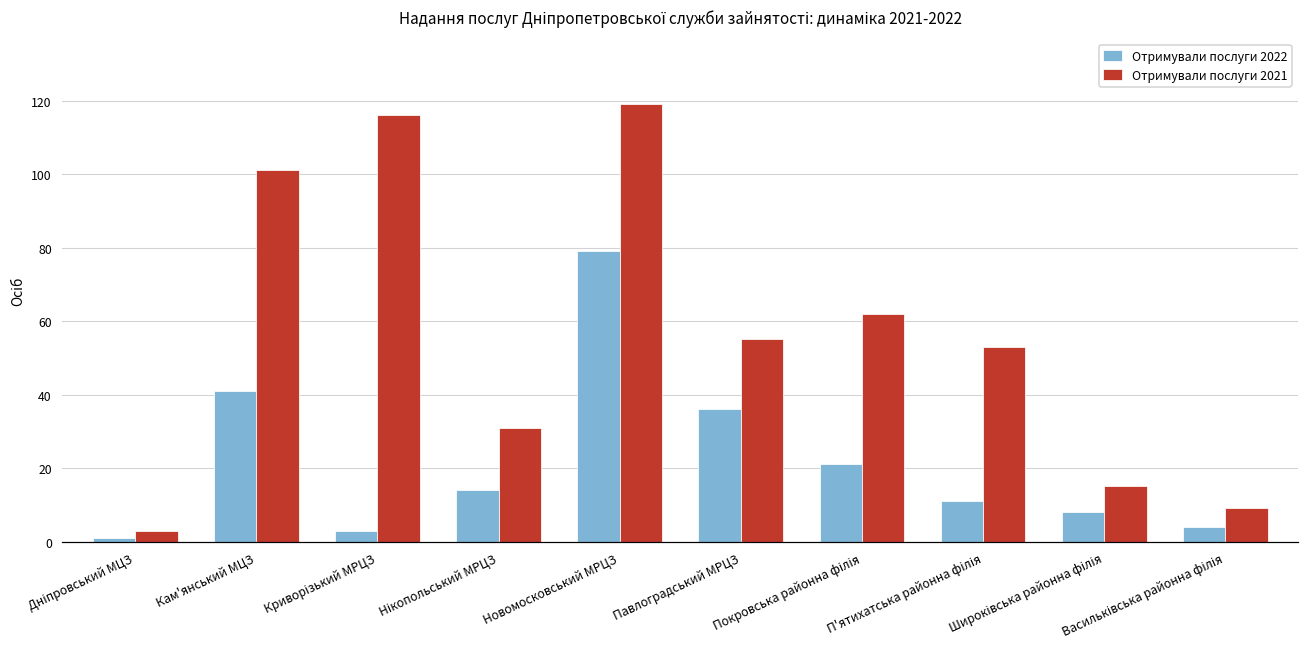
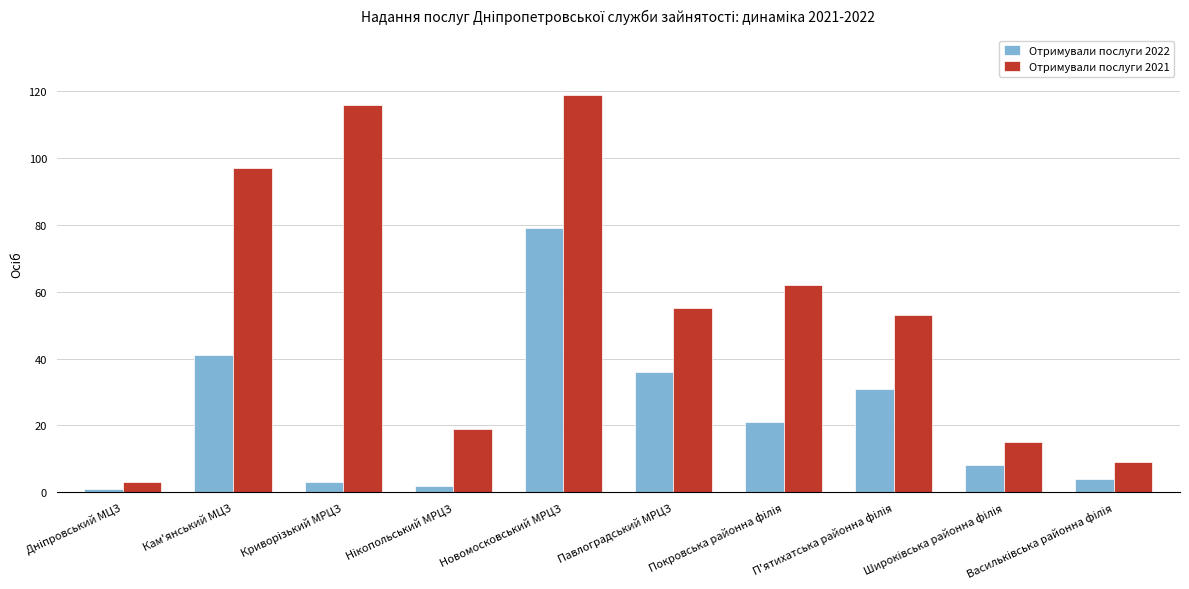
  {
    "Отримували послуги 2022": {
      "Дніпровський МЦЗ": 1,
      "Кам'янський МЦЗ": 41,
      "Криворізький МРЦЗ": 3,
-     "Нікопольський МРЦЗ": 14,
+     "Нікопольський МРЦЗ": 2,
      "Новомосковський МРЦЗ": 79,
      "Павлоградський МРЦЗ": 36,
      "Покровська районна філія": 21,
-     "П'ятихатська районна філія": 11,
+     "П'ятихатська районна філія": 31,
      "Широківська районна філія": 8,
      "Васильківська районна філія": 4
    },
    "Отримували послуги 2021": {
      "Дніпровський МЦЗ": 3,
-     "Кам'янський МЦЗ": 101,
+     "Кам'янський МЦЗ": 97,
      "Криворізький МРЦЗ": 116,
-     "Нікопольський МРЦЗ": 31,
+     "Нікопольський МРЦЗ": 19,
      "Новомосковський МРЦЗ": 119,
      "Павлоградський МРЦЗ": 55,
      "Покровська районна філія": 62,
      "П'ятихатська районна філія": 53,
      "Широківська районна філія": 15,
      "Васильківська районна філія": 9
    }
  }
